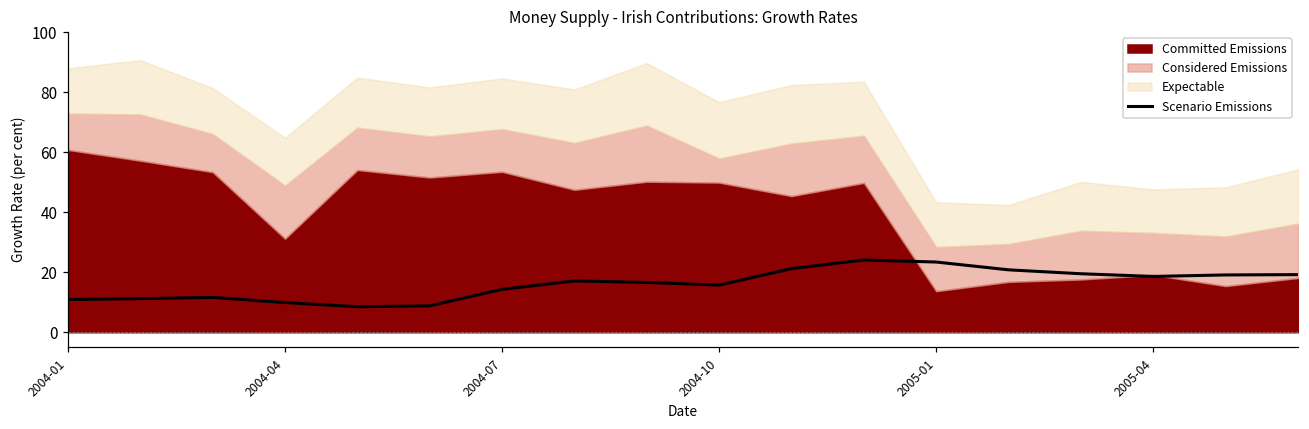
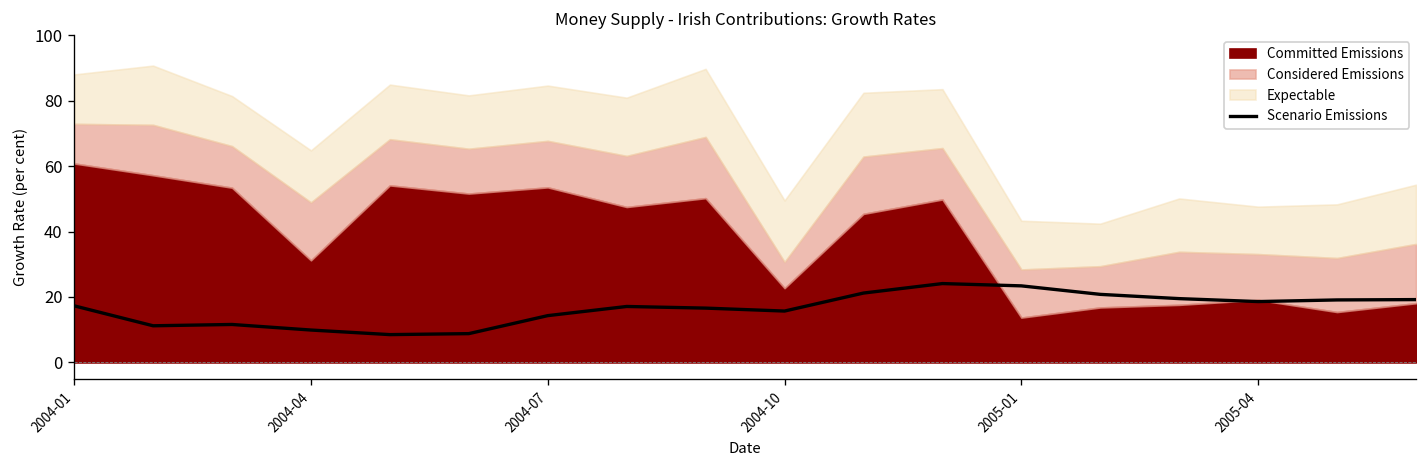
  {
    "Scenario Emissions": {
-     "2004-01": 11,
+     "2004-01": 17,
      "2004-04": 10,
      "2004-07": 14,
      "2004-10": 16,
      "2005-01": 23
    },
    "Committed Emissions": {
      "2004-01": 61,
      "2004-04": 31,
      "2004-07": 54,
-     "2004-10": 50,
+     "2004-10": 23,
      "2005-01": 14
    },
    "Considered Emissions": {
      "2004-01": 12,
      "2004-04": 18,
      "2004-07": 14,
      "2004-10": 8,
      "2005-01": 15,
      "2005-04": 14
    },
    "Expectable": {
      "2004-01": 15,
      "2004-04": 16,
      "2004-07": 17,
      "2004-10": 19,
      "2005-01": 15,
      "2005-04": 15
    }
  }
